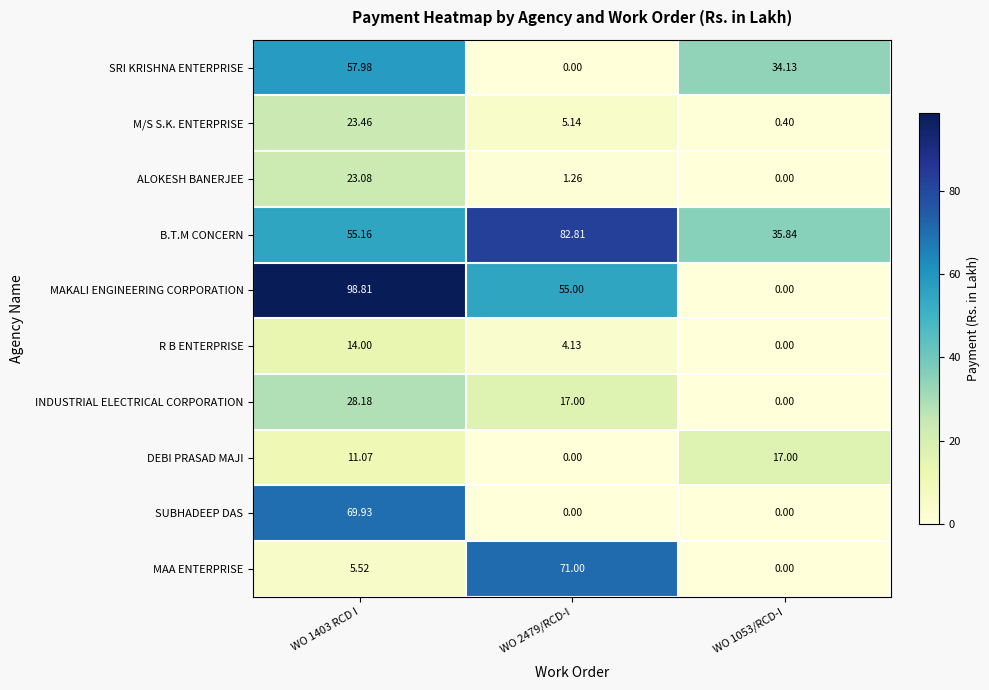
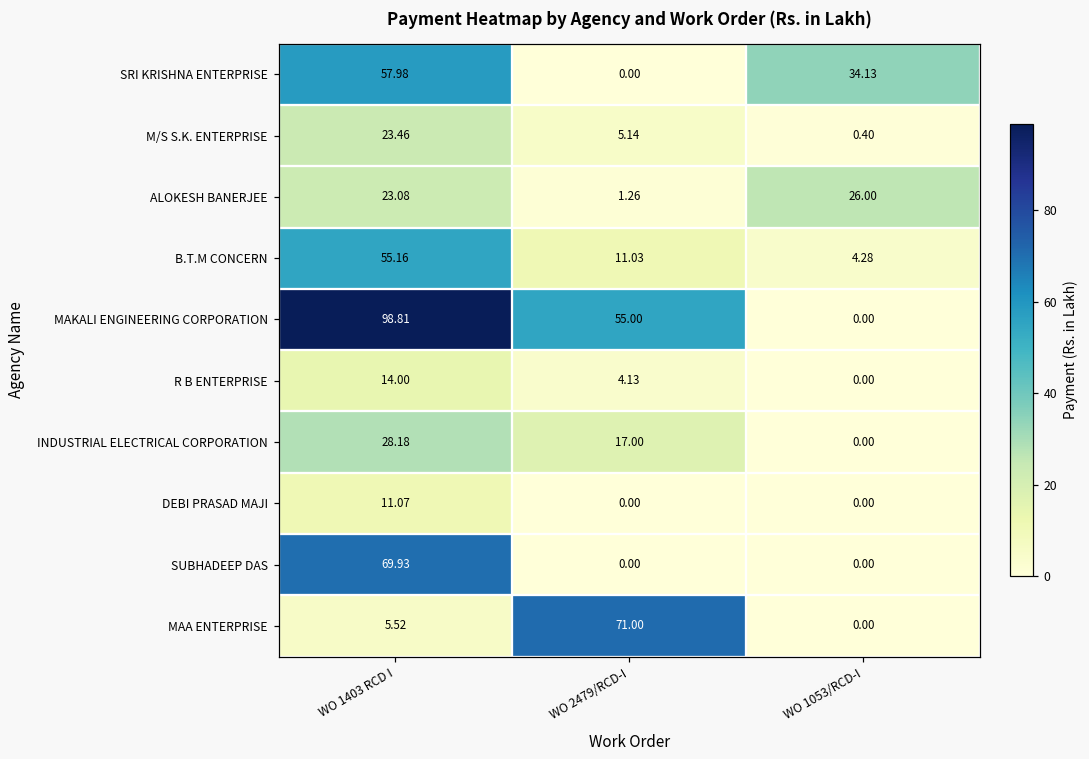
  {
    "SRI KRISHNA ENTERPRISE": {
      "WO 1403 RCD I": 57.98,
      "WO 2479/RCD-I": 0.00,
      "WO 1053/RCD-I": 34.13
    },
    "M/S S.K. ENTERPRISE": {
      "WO 1403 RCD I": 23.46,
      "WO 2479/RCD-I": 5.14,
      "WO 1053/RCD-I": 0.40
    },
    "ALOKESH BANERJEE": {
      "WO 1403 RCD I": 23.08,
      "WO 2479/RCD-I": 1.26,
-     "WO 1053/RCD-I": 0.00
+     "WO 1053/RCD-I": 26.00
    },
    "B.T.M CONCERN": {
      "WO 1403 RCD I": 55.16,
-     "WO 2479/RCD-I": 82.81,
-     "WO 1053/RCD-I": 35.84
+     "WO 2479/RCD-I": 11.03,
+     "WO 1053/RCD-I": 4.28
    },
    "MAKALI ENGINEERING CORPORATION": {
      "WO 1403 RCD I": 98.81,
      "WO 2479/RCD-I": 55.00,
      "WO 1053/RCD-I": 0.00
    },
    "R B ENTERPRISE": {
      "WO 1403 RCD I": 14.00,
      "WO 2479/RCD-I": 4.13,
      "WO 1053/RCD-I": 0.00
    },
    "INDUSTRIAL ELECTRICAL CORPORATION": {
      "WO 1403 RCD I": 28.18,
      "WO 2479/RCD-I": 17.00,
      "WO 1053/RCD-I": 0.00
    },
    "DEBI PRASAD MAJI": {
      "WO 1403 RCD I": 11.07,
      "WO 2479/RCD-I": 0.00,
-     "WO 1053/RCD-I": 17.00
+     "WO 1053/RCD-I": 0.00
    },
    "SUBHADEEP DAS": {
      "WO 1403 RCD I": 69.93,
      "WO 2479/RCD-I": 0.00,
      "WO 1053/RCD-I": 0.00
    },
    "MAA ENTERPRISE": {
      "WO 1403 RCD I": 5.52,
      "WO 2479/RCD-I": 71.00,
      "WO 1053/RCD-I": 0.00
    }
  }
